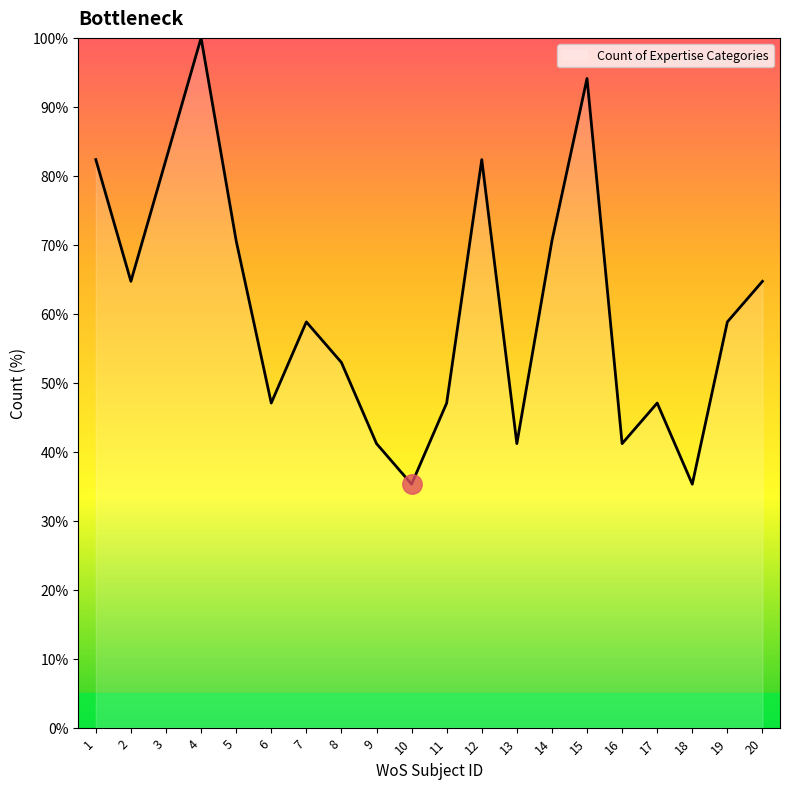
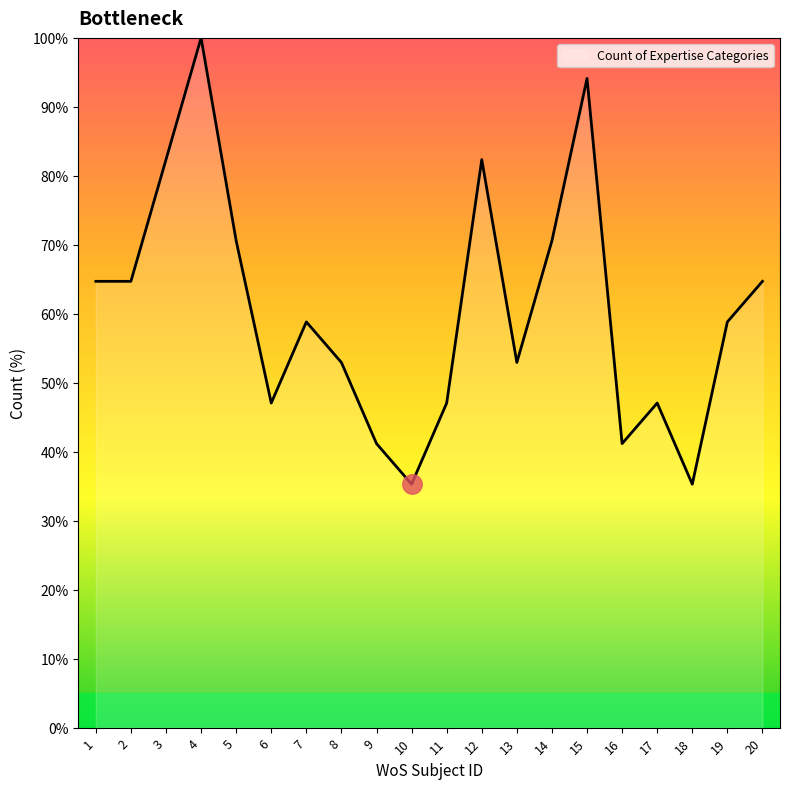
  {
    "Count of Expertise Categories": {
-     "1": "82%",
+     "1": "65%",
      "2": "65%",
      "3": "82%",
      "4": "100%",
      "5": "71%",
      "6": "47%",
      "7": "59%",
      "8": "53%",
      "9": "41%",
      "11": "47%",
      "12": "82%",
-     "13": "41%",
+     "13": "53%",
      "14": "71%",
      "15": "94%",
      "16": "41%",
      "17": "47%",
      "18": "35%",
      "19": "59%",
      "20": "65%"
    }
  }
